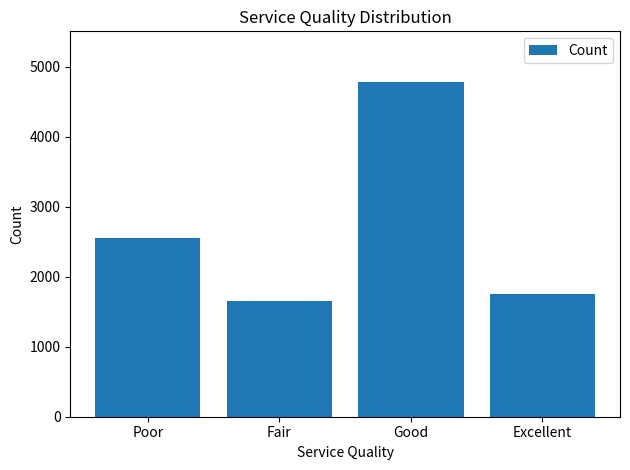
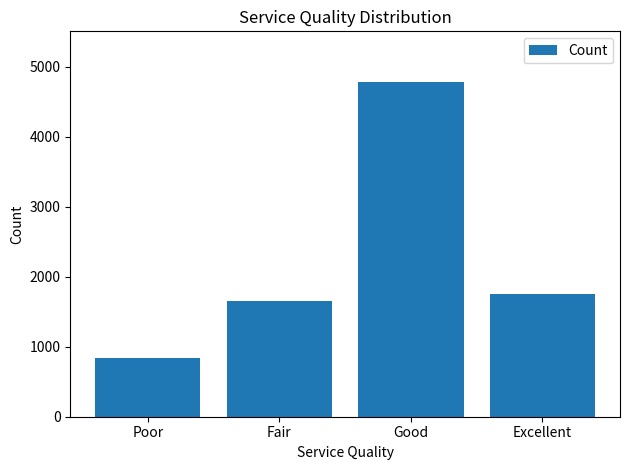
  {
-   "Poor": 2600,
+   "Poor": 800,
    "Fair": 1600,
    "Good": 4800,
    "Excellent": 1800
  }
